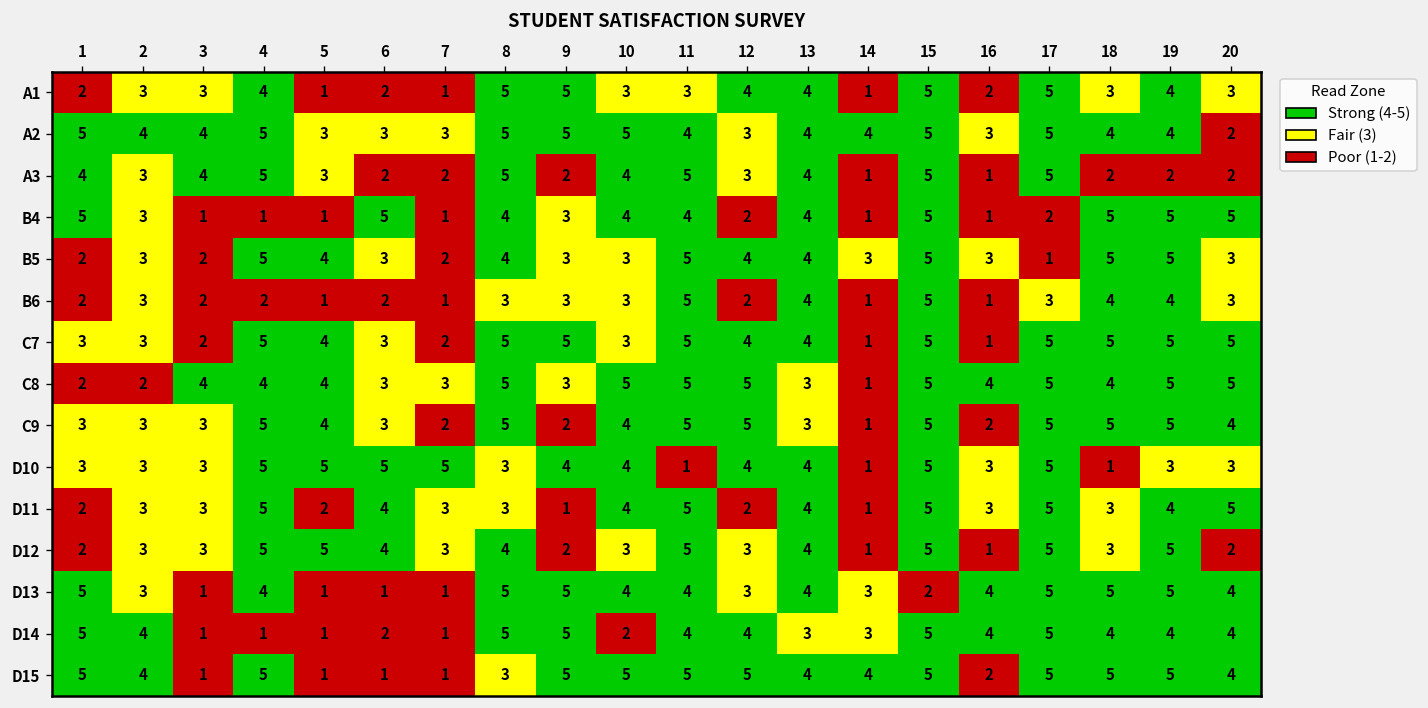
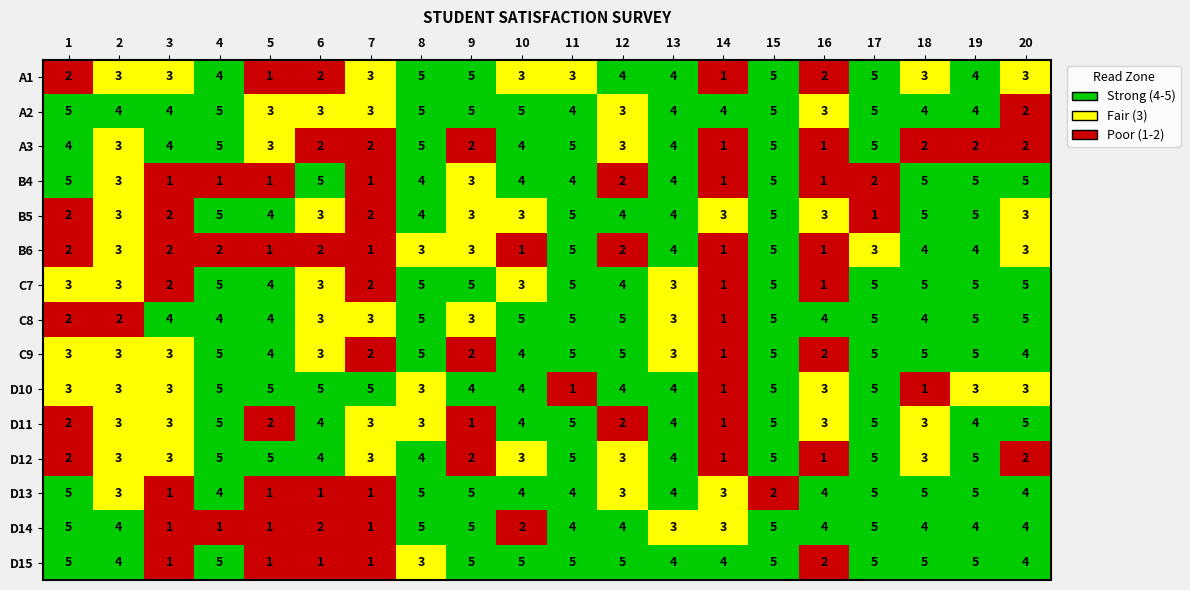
  {
    "A1": {
      "1": 2,
      "2": 3,
      "3": 3,
      "4": 4,
      "5": 1,
      "6": 2,
-     "7": 1,
+     "7": 3,
      "8": 5,
      "9": 5,
      "10": 3,
      "11": 3,
      "12": 4,
      "13": 4,
      "14": 1,
      "15": 5,
      "16": 2,
      "17": 5,
      "18": 3,
      "19": 4,
      "20": 3
    },
    "B6": {
      "1": 2,
      "2": 3,
      "3": 2,
      "4": 2,
      "5": 1,
      "6": 2,
      "7": 1,
      "8": 3,
      "9": 3,
-     "10": 3,
+     "10": 1,
      "11": 5,
      "12": 2,
      "13": 4,
      "14": 1,
      "15": 5,
      "16": 1,
      "17": 3,
      "18": 4,
      "19": 4,
      "20": 3
    },
    "C7": {
      "1": 3,
      "2": 3,
      "3": 2,
      "4": 5,
      "5": 4,
      "6": 3,
      "7": 2,
      "8": 5,
      "9": 5,
      "10": 3,
      "11": 5,
      "12": 4,
-     "13": 4,
+     "13": 3,
      "14": 1,
      "15": 5,
      "16": 1,
      "17": 5,
      "18": 5,
      "19": 5,
      "20": 5
    }
  }
